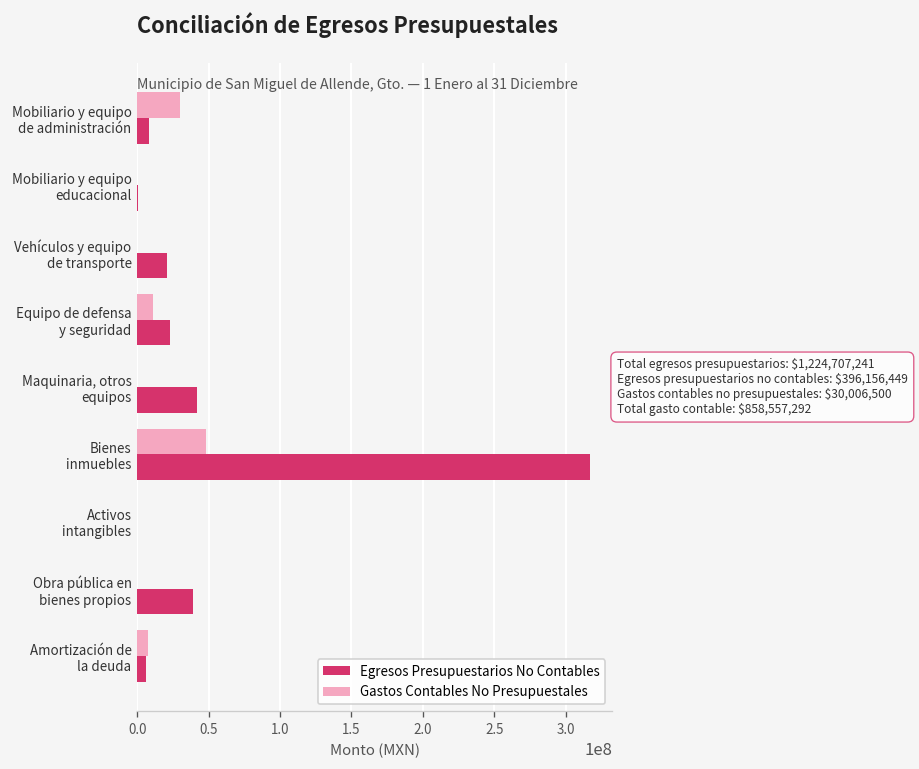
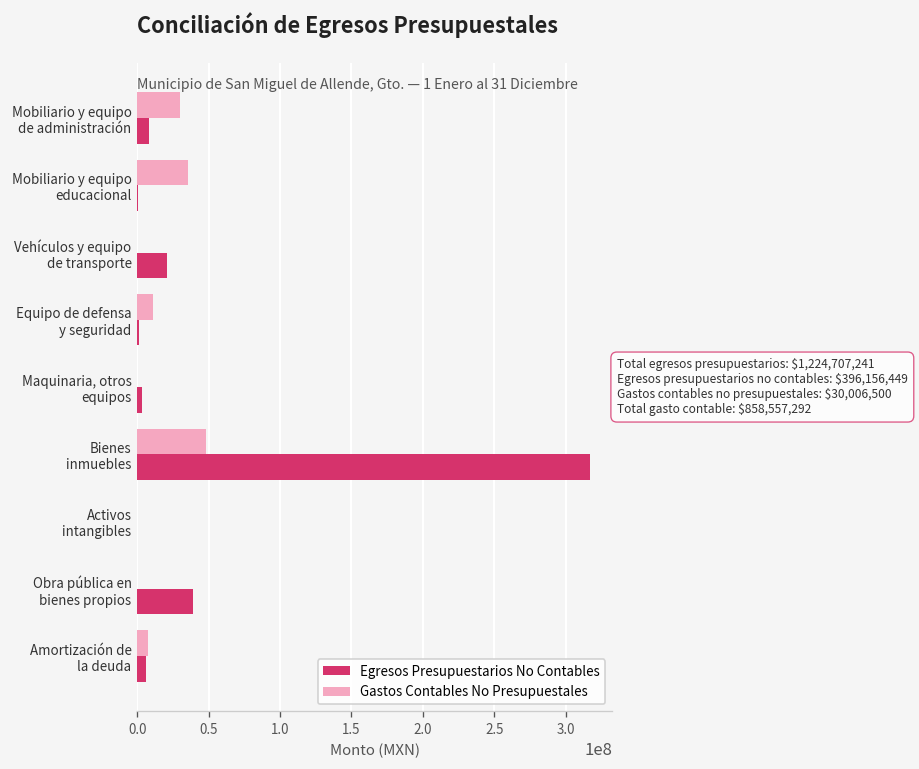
  {
    "Egresos Presupuestarios No Contables": {
      "Mobiliario y equipo de administración": 8000000,
      "Vehículos y equipo de transporte": 21000000,
-     "Equipo de defensa y seguridad": 23000000,
-     "Maquinaria, otros equipos": 42000000,
+     "Equipo de defensa y seguridad": 1000000,
+     "Maquinaria, otros equipos": 3000000,
      "Bienes inmuebles": 317000000,
      "Obra pública en bienes propios": 39000000,
      "Amortización de la deuda": 6000000
    },
    "Gastos Contables No Presupuestales": {
      "Mobiliario y equipo de administración": 30000000,
-     "Mobiliario y equipo educacional": 0,
+     "Mobiliario y equipo educacional": 35000000,
      "Vehículos y equipo de transporte": 0,
      "Equipo de defensa y seguridad": 11000000,
      "Maquinaria, otros equipos": 0,
      "Bienes inmuebles": 48000000,
      "Activos intangibles": 0,
      "Obra pública en bienes propios": 0,
      "Amortización de la deuda": 7000000
    }
  }
